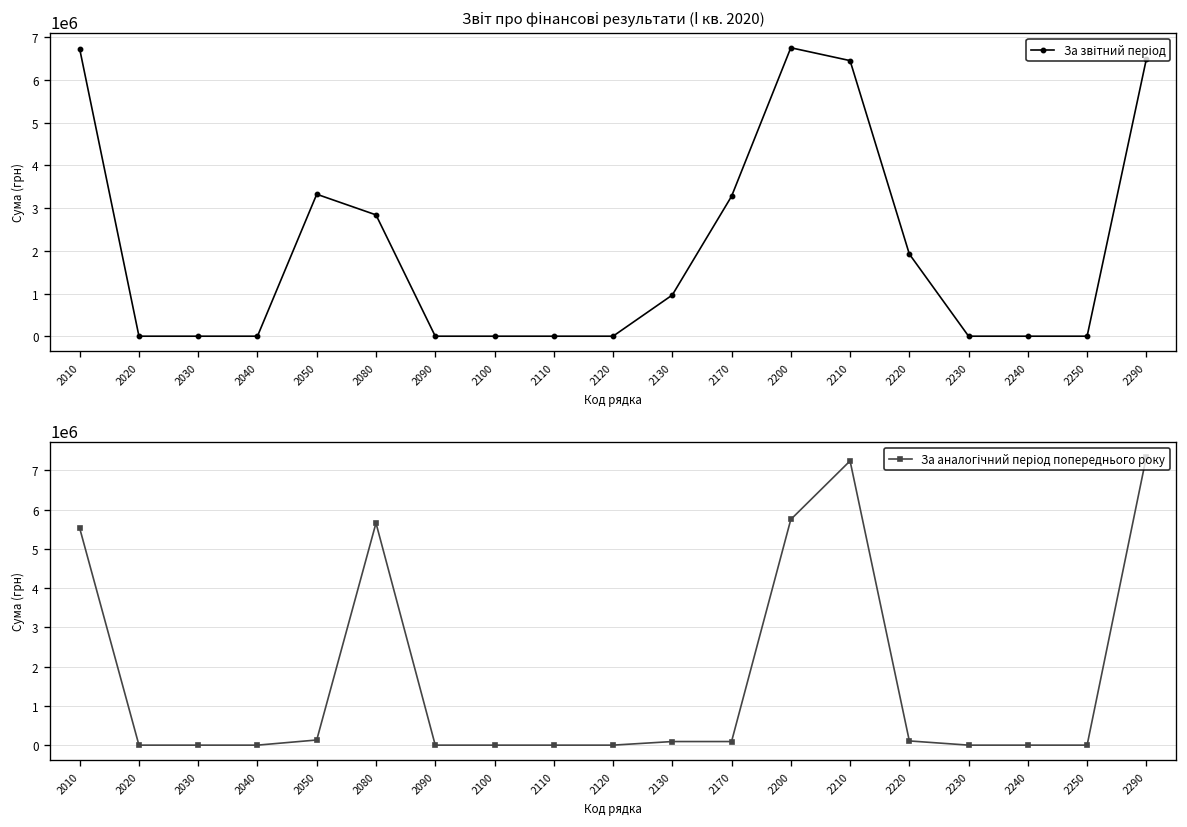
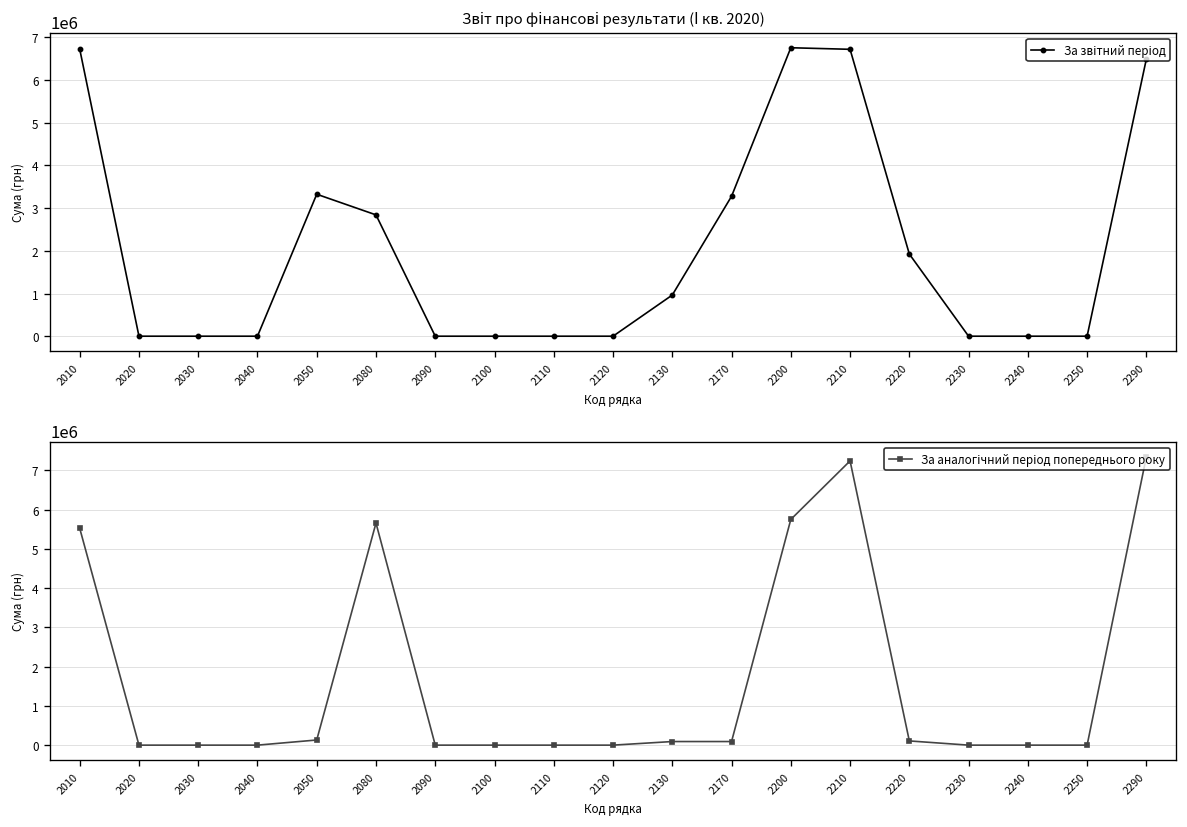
  {
    "Звіт про фінансові результати (І кв. 2020)": {
      "2010": 6700000,
      "2020": 0,
      "2030": 0,
      "2040": 0,
      "2050": 3300000,
      "2080": 2800000,
      "2090": 0,
      "2100": 0,
      "2110": 0,
      "2120": 0,
      "2130": 1000000,
      "2170": 3300000,
      "2200": 6800000,
-     "2210": 6500000,
+     "2210": 6700000,
      "2220": 1900000,
      "2230": 0,
      "2240": 0,
      "2250": 0
    }
  }
